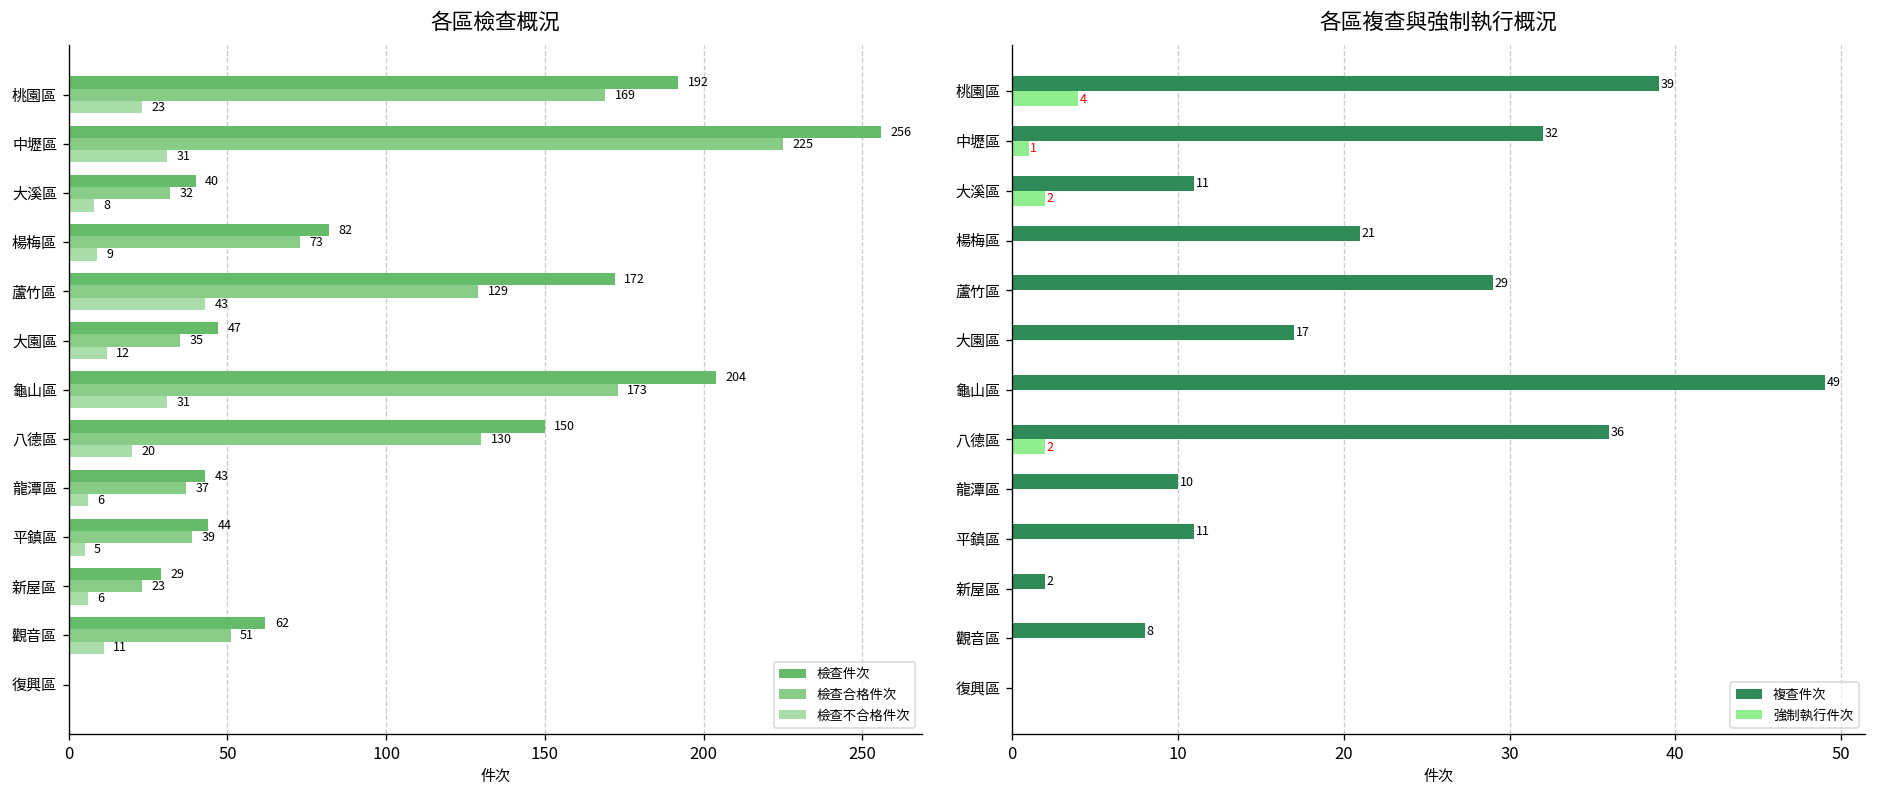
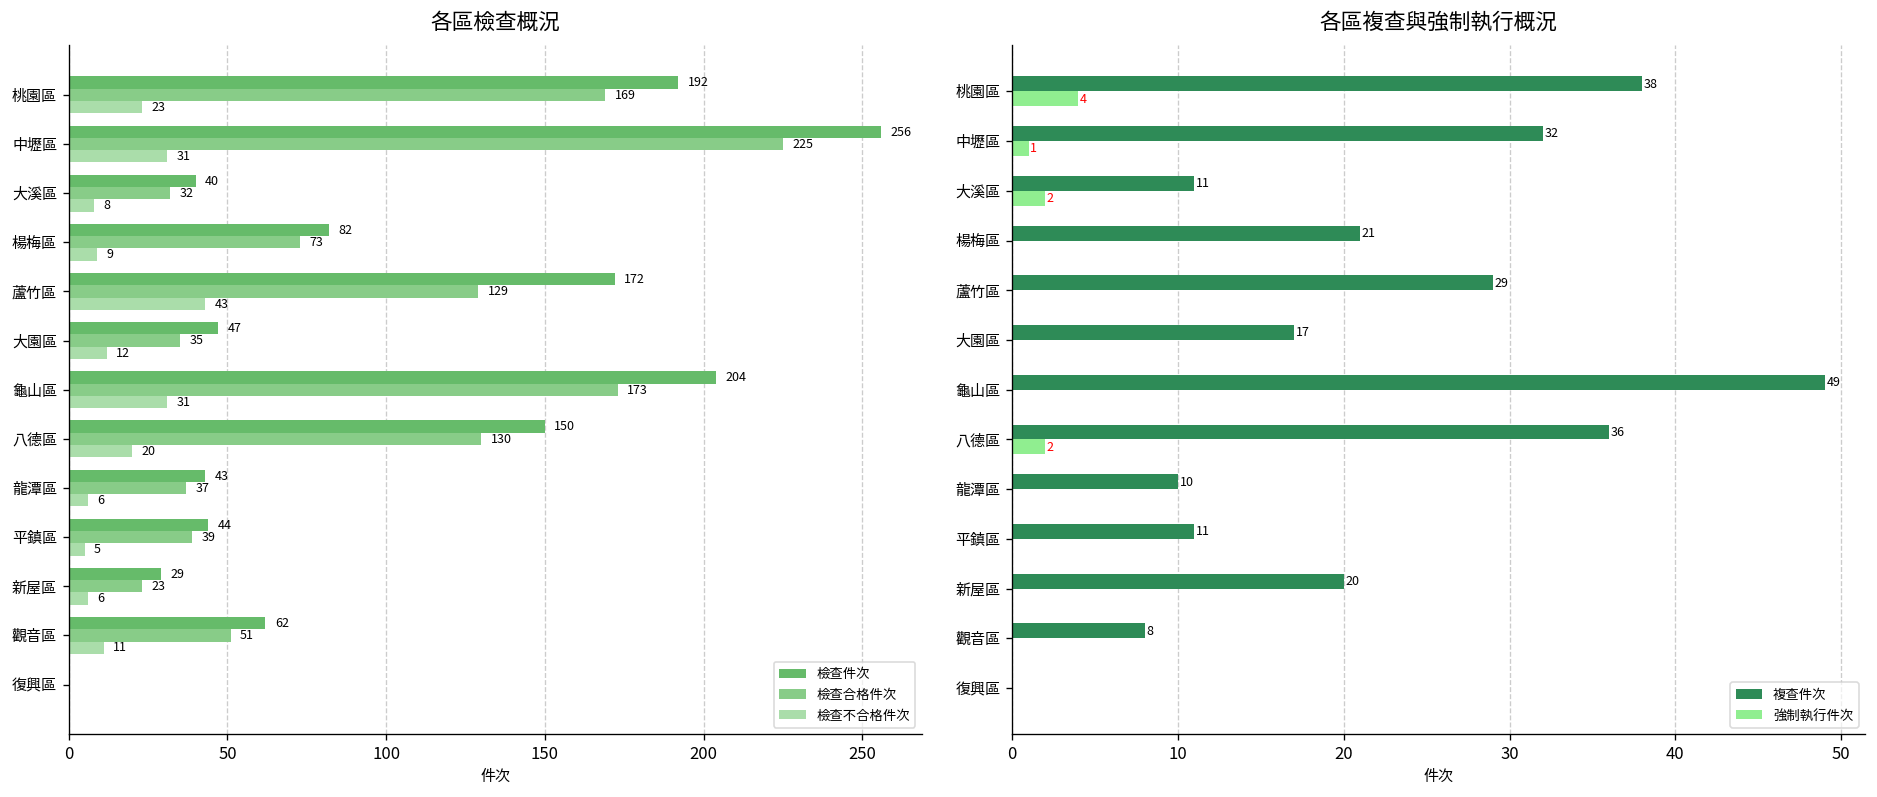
  {
    "各區複查與強制執行概況": {
      "複查件次": {
-       "桃園區": 39,
+       "桃園區": 38,
        "中壢區": 32,
        "大溪區": 11,
        "楊梅區": 21,
        "蘆竹區": 29,
        "大園區": 17,
        "龜山區": 49,
        "八德區": 36,
        "龍潭區": 10,
        "平鎮區": 11,
-       "新屋區": 2,
+       "新屋區": 20,
        "觀音區": 8
      },
      "強制執行件次": {
        "桃園區": 4,
        "中壢區": 1,
        "大溪區": 2,
        "八德區": 2
      }
    }
  }
